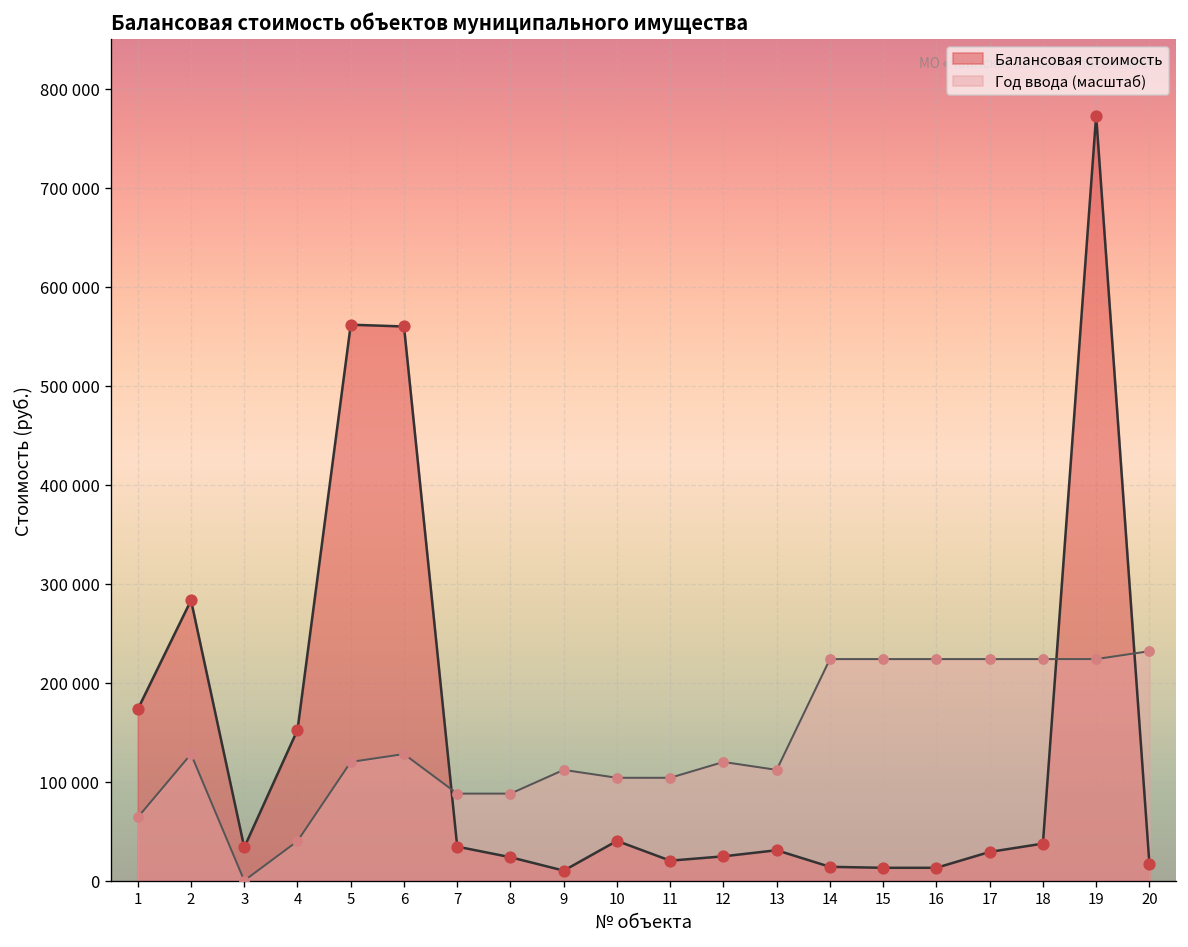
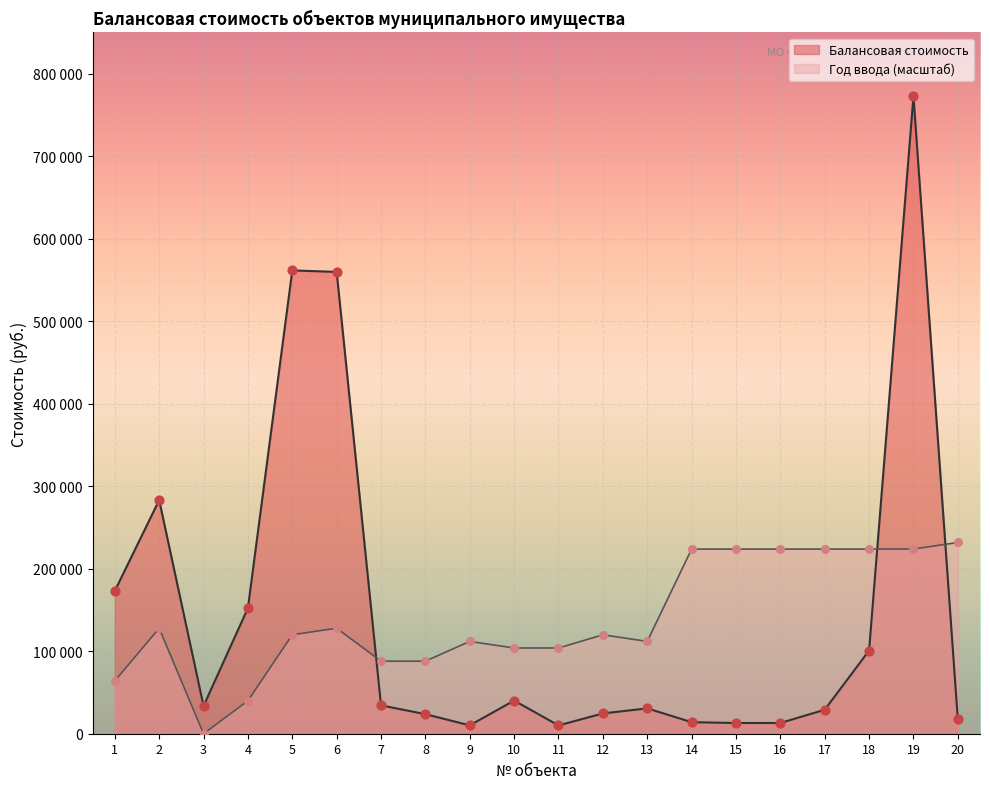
  {
    "Балансовая стоимость": {
      "1": 170000,
      "2": 280000,
      "3": 30000,
      "4": 150000,
      "5": 560000,
      "6": 560000,
      "7": 30000,
      "8": 20000,
      "9": 10000,
      "10": 40000,
-     "11": 20000,
+     "11": 10000,
      "12": 20000,
      "13": 30000,
      "14": 10000,
      "15": 10000,
      "16": 10000,
      "17": 30000,
-     "18": 40000,
+     "18": 100000,
      "19": 770000,
      "20": 20000
    },
    "Год ввода (масштаб)": {
      "1": 60000,
      "2": 130000,
      "3": 0,
      "4": 40000,
      "5": 120000,
      "6": 130000,
      "7": 90000,
      "8": 90000,
      "9": 110000,
      "10": 100000,
      "11": 100000,
      "12": 120000,
      "13": 110000,
      "14": 220000,
      "15": 220000,
      "16": 220000,
      "17": 220000,
      "18": 220000,
      "19": 220000,
      "20": 230000
    }
  }
